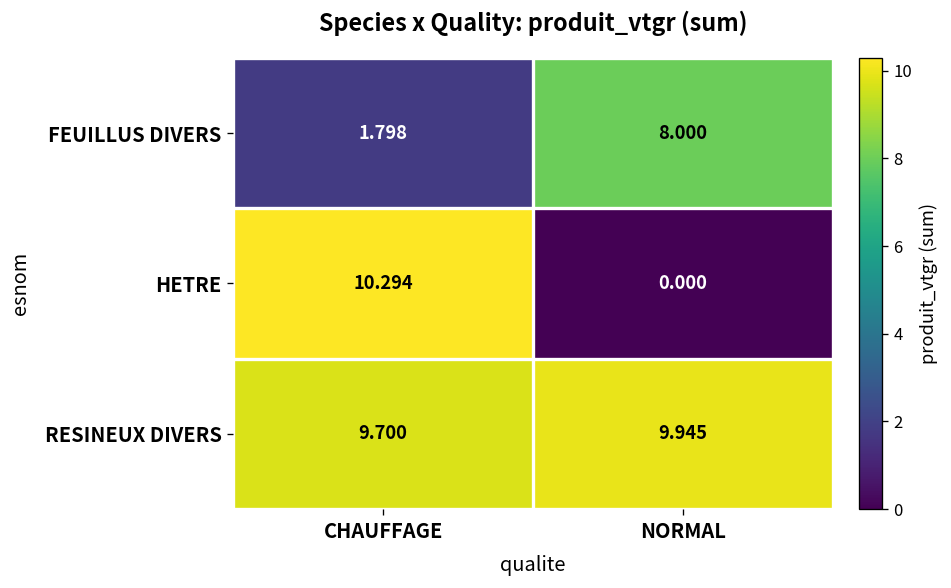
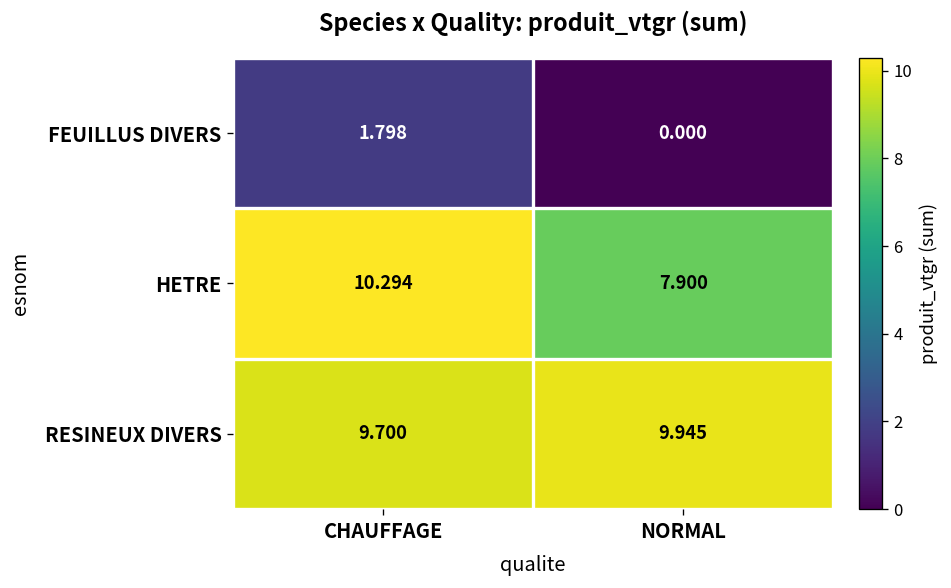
  {
    "FEUILLUS DIVERS": {
      "CHAUFFAGE": 1.798,
-     "NORMAL": 8.000
+     "NORMAL": 0.000
    },
    "HETRE": {
      "CHAUFFAGE": 10.294,
-     "NORMAL": 0.000
+     "NORMAL": 7.900
    },
    "RESINEUX DIVERS": {
      "CHAUFFAGE": 9.700,
      "NORMAL": 9.945
    }
  }
